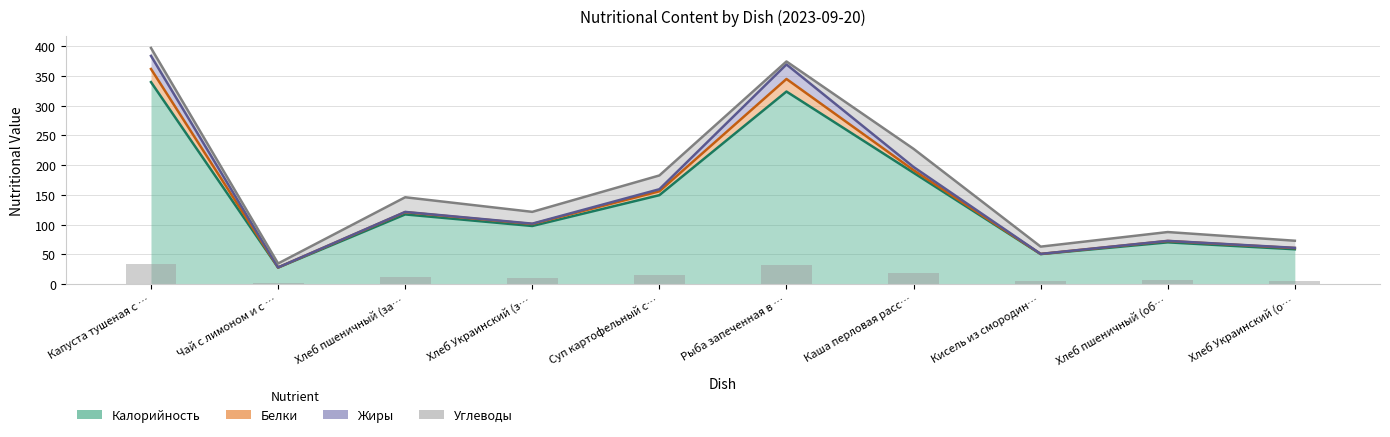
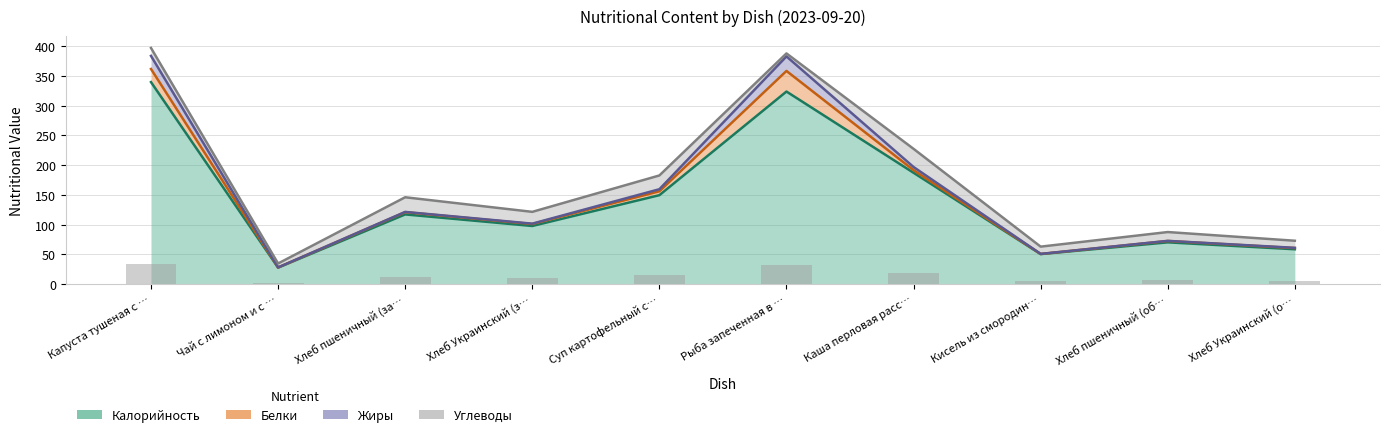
  {
    "Белки": {
      "Капуста тушеная с …": 20,
-     "Рыба запеченная в …": 20,
+     "Рыба запеченная в …": 30,
      "Каша перловая расс…": 0
    }
  }
